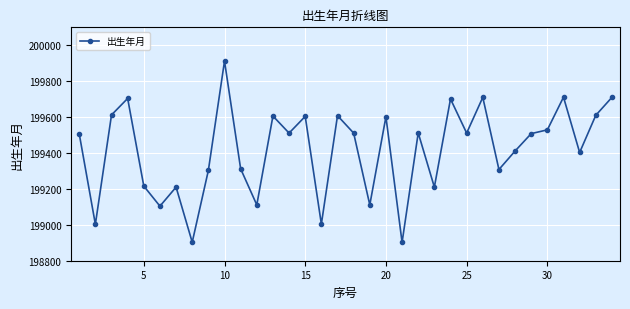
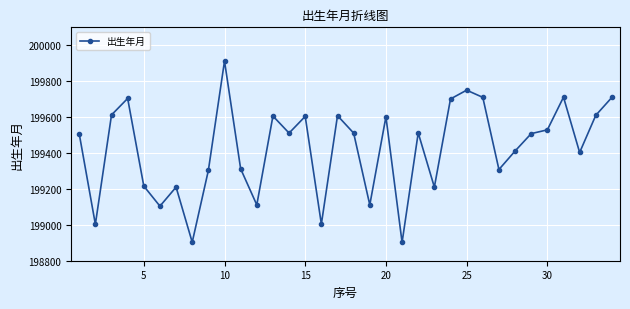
  {
    "5": 199220,
    "10": 199910,
    "15": 199600,
    "20": 199600,
-   "25": 199510,
+   "25": 199750,
    "30": 199530
  }
